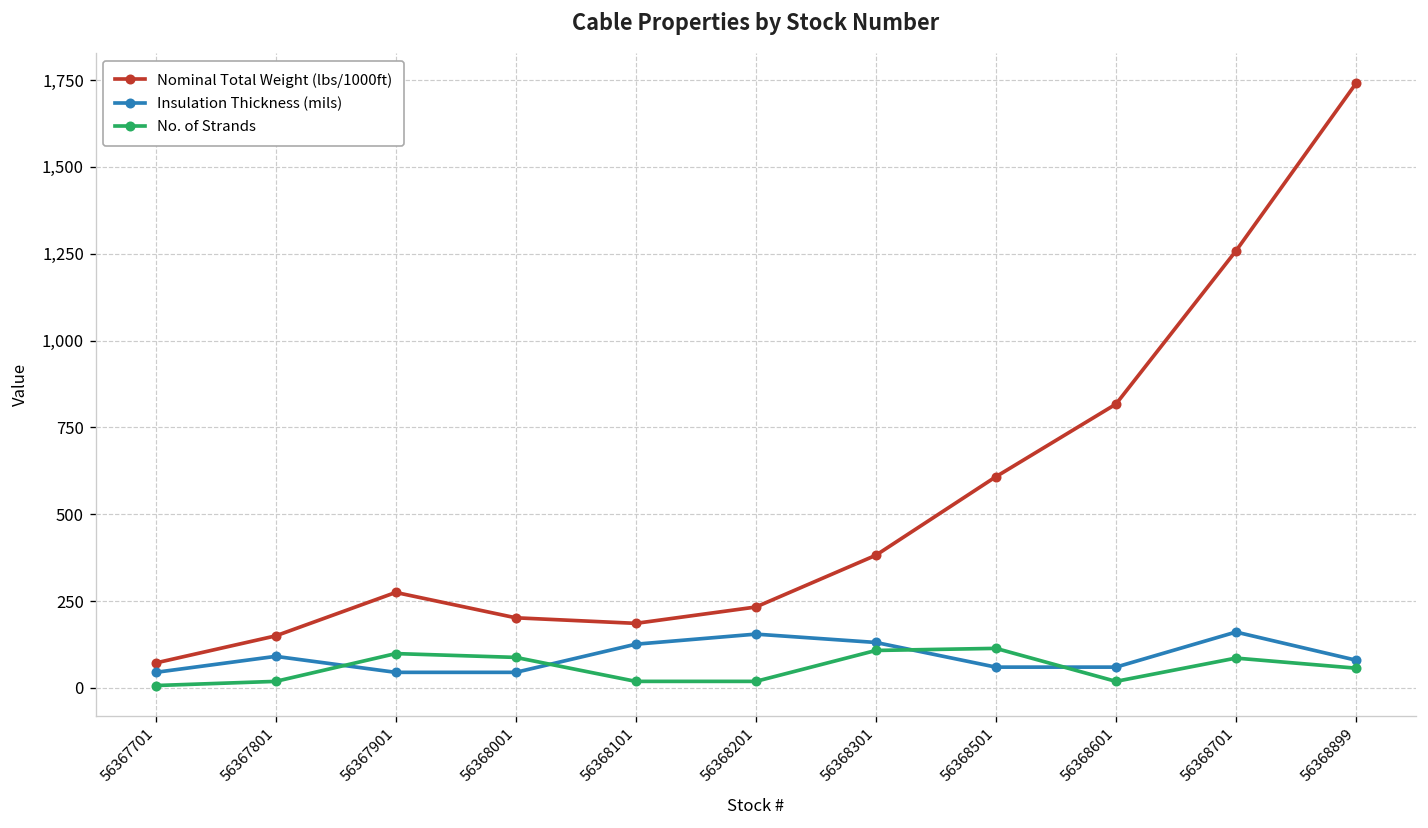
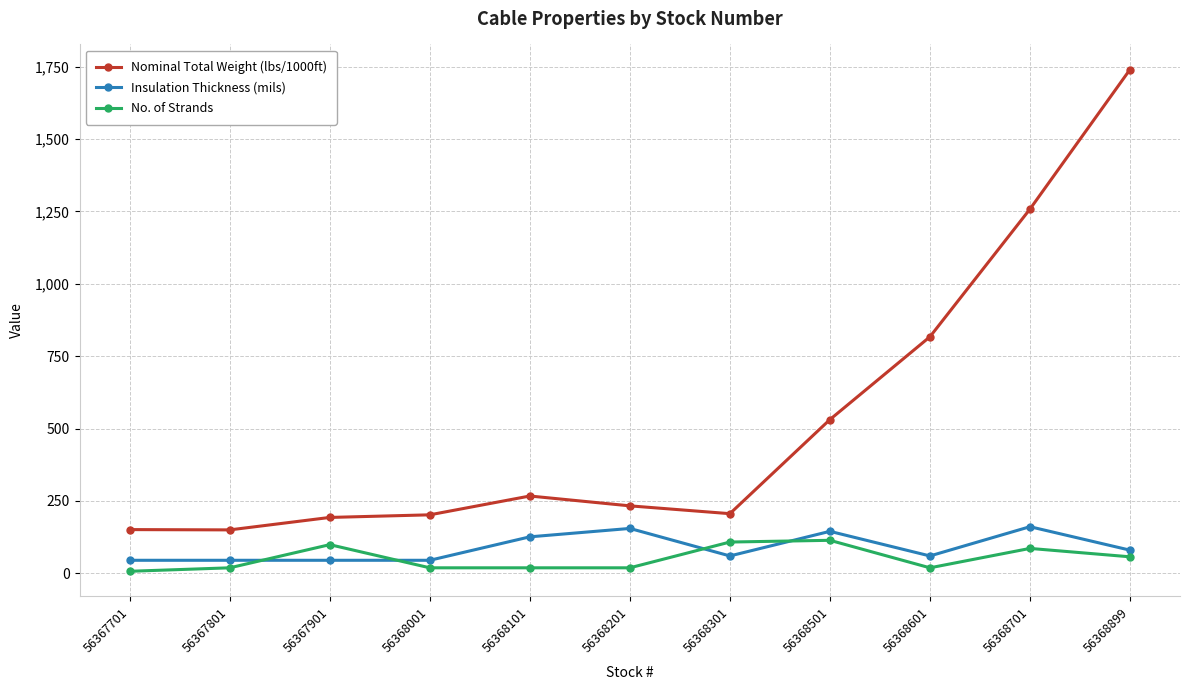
  {
    "Nominal Total Weight (lbs/1000ft)": {
-     "56367701": "70",
+     "56367701": "150",
      "56367801": "150",
-     "56367901": "280",
+     "56367901": "190",
      "56368001": "200",
-     "56368101": "190",
+     "56368101": "270",
      "56368201": "230",
-     "56368301": "380",
-     "56368501": "610",
+     "56368301": "210",
+     "56368501": "530",
      "56368601": "820",
      "56368701": "1,260",
      "56368899": "1,740"
    },
    "Insulation Thickness (mils)": {
      "56367701": "50",
-     "56367801": "90",
+     "56367801": "50",
      "56367901": "50",
      "56368001": "50",
      "56368101": "130",
      "56368201": "160",
-     "56368301": "130",
-     "56368501": "60",
+     "56368301": "60",
+     "56368501": "150",
      "56368601": "60",
      "56368701": "160",
      "56368899": "80"
    },
    "No. of Strands": {
      "56367701": "10",
      "56367801": "20",
      "56367901": "100",
-     "56368001": "90",
+     "56368001": "20",
      "56368101": "20",
      "56368201": "20",
      "56368301": "110",
      "56368501": "110",
      "56368601": "20",
      "56368701": "90",
      "56368899": "60"
    }
  }
